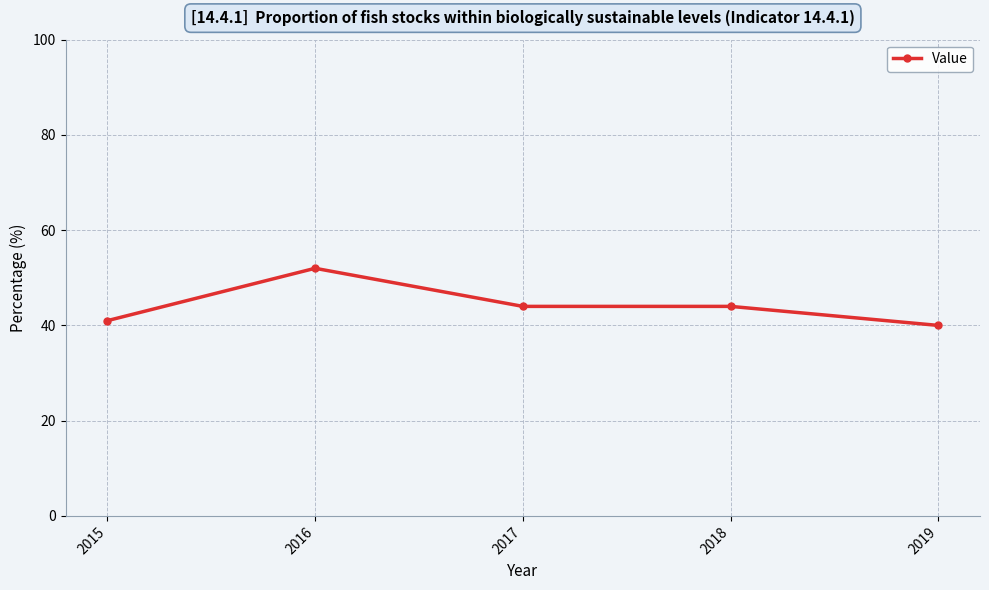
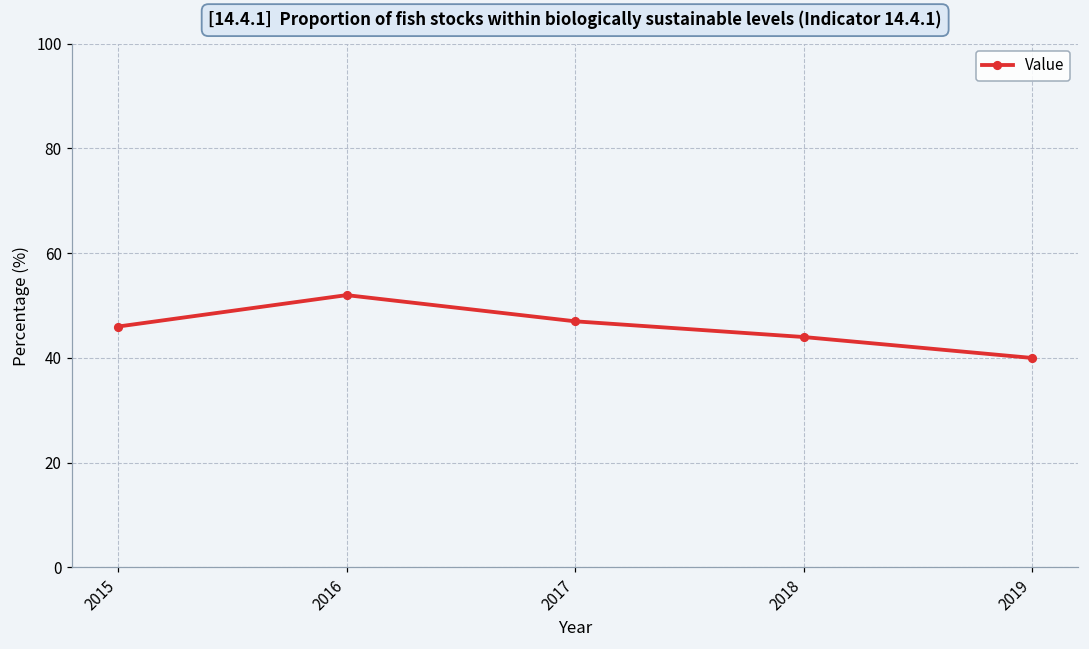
  {
-   "2015": 41,
+   "2015": 46,
    "2016": 52,
-   "2017": 44,
+   "2017": 47,
    "2018": 44,
    "2019": 40
  }
